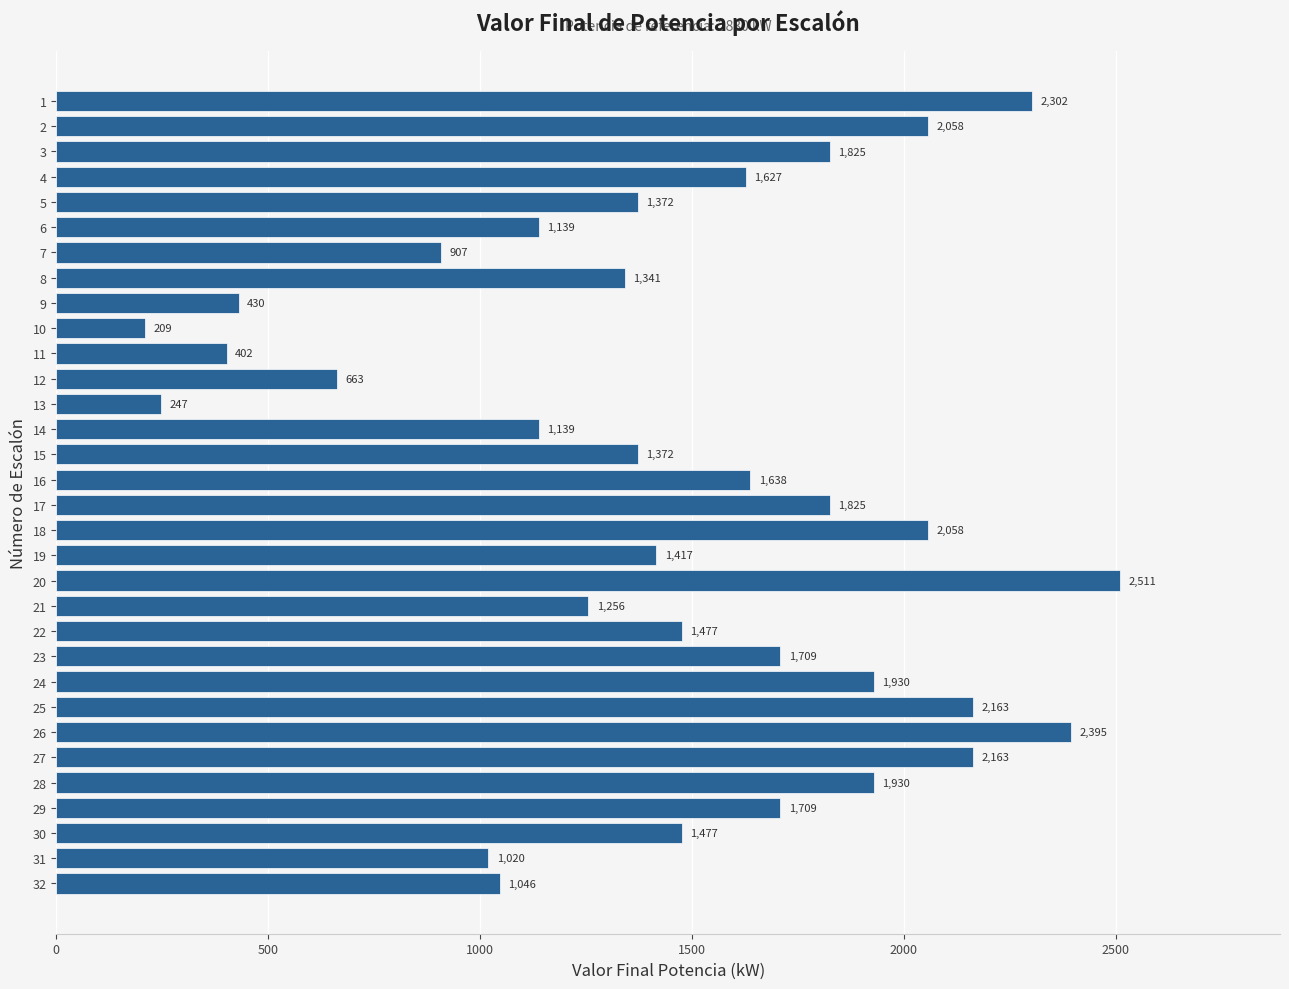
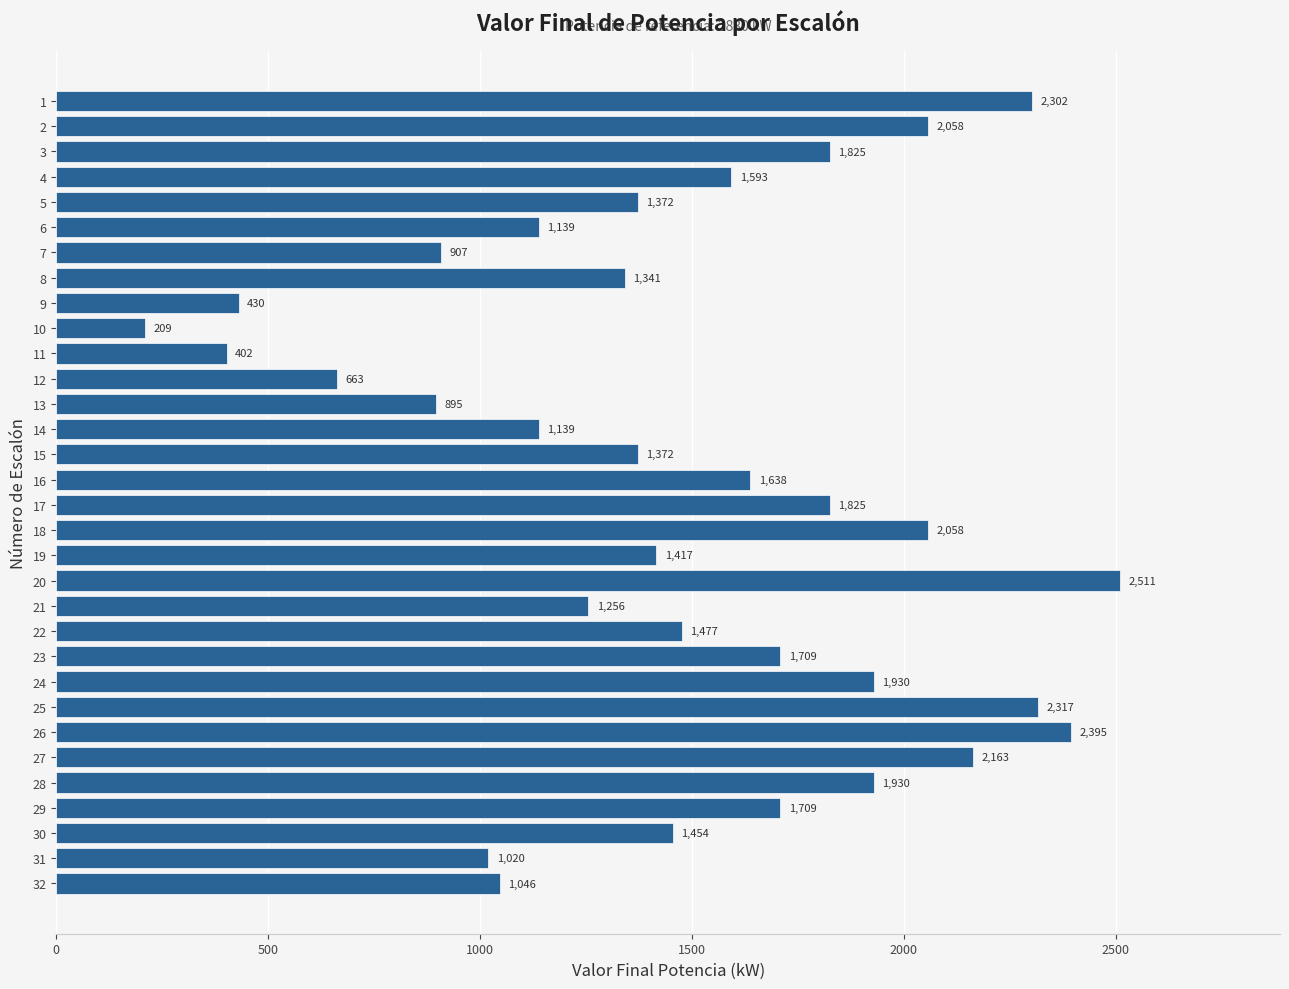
  {
    "1": "2,302",
    "2": "2,058",
    "3": "1,825",
-   "4": "1,627",
+   "4": "1,593",
    "5": "1,372",
    "6": "1,139",
    "7": "907",
    "8": "1,341",
    "9": "430",
    "10": "209",
    "11": "402",
    "12": "663",
-   "13": "247",
+   "13": "895",
    "14": "1,139",
    "15": "1,372",
    "16": "1,638",
    "17": "1,825",
    "18": "2,058",
    "19": "1,417",
    "20": "2,511",
    "21": "1,256",
    "22": "1,477",
    "23": "1,709",
    "24": "1,930",
-   "25": "2,163",
+   "25": "2,317",
    "26": "2,395",
    "27": "2,163",
    "28": "1,930",
    "29": "1,709",
-   "30": "1,477",
+   "30": "1,454",
    "31": "1,020",
    "32": "1,046"
  }
